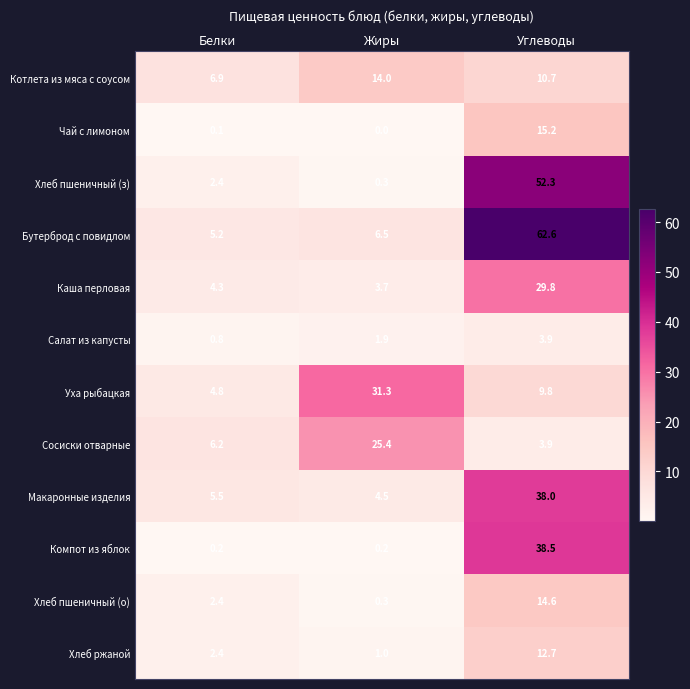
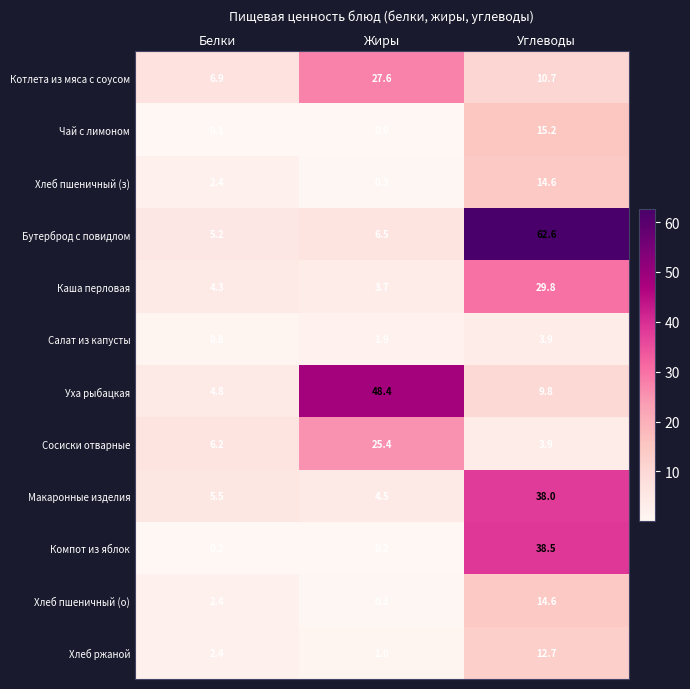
  {
    "Котлета из мяса с соусом": {
-     "Жиры": 14.0
+     "Жиры": 27.6
    },
    "Чай с лимоном": {
      "Углеводы": 15.2
    },
    "Хлеб пшеничный (з)": {
-     "Углеводы": 52.3
+     "Углеводы": 14.6
    },
    "Бутерброд с повидлом": {
      "Углеводы": 62.6
    },
    "Каша перловая": {
      "Углеводы": 29.8
    },
    "Уха рыбацкая": {
-     "Жиры": 31.3
+     "Жиры": 48.4
    },
    "Сосиски отварные": {
      "Жиры": 25.4
    },
    "Макаронные изделия": {
      "Углеводы": 38.0
    },
    "Компот из яблок": {
      "Углеводы": 38.5
    },
    "Хлеб пшеничный (о)": {
      "Углеводы": 14.6
    },
    "Хлеб ржаной": {
      "Углеводы": 12.7
    }
  }
